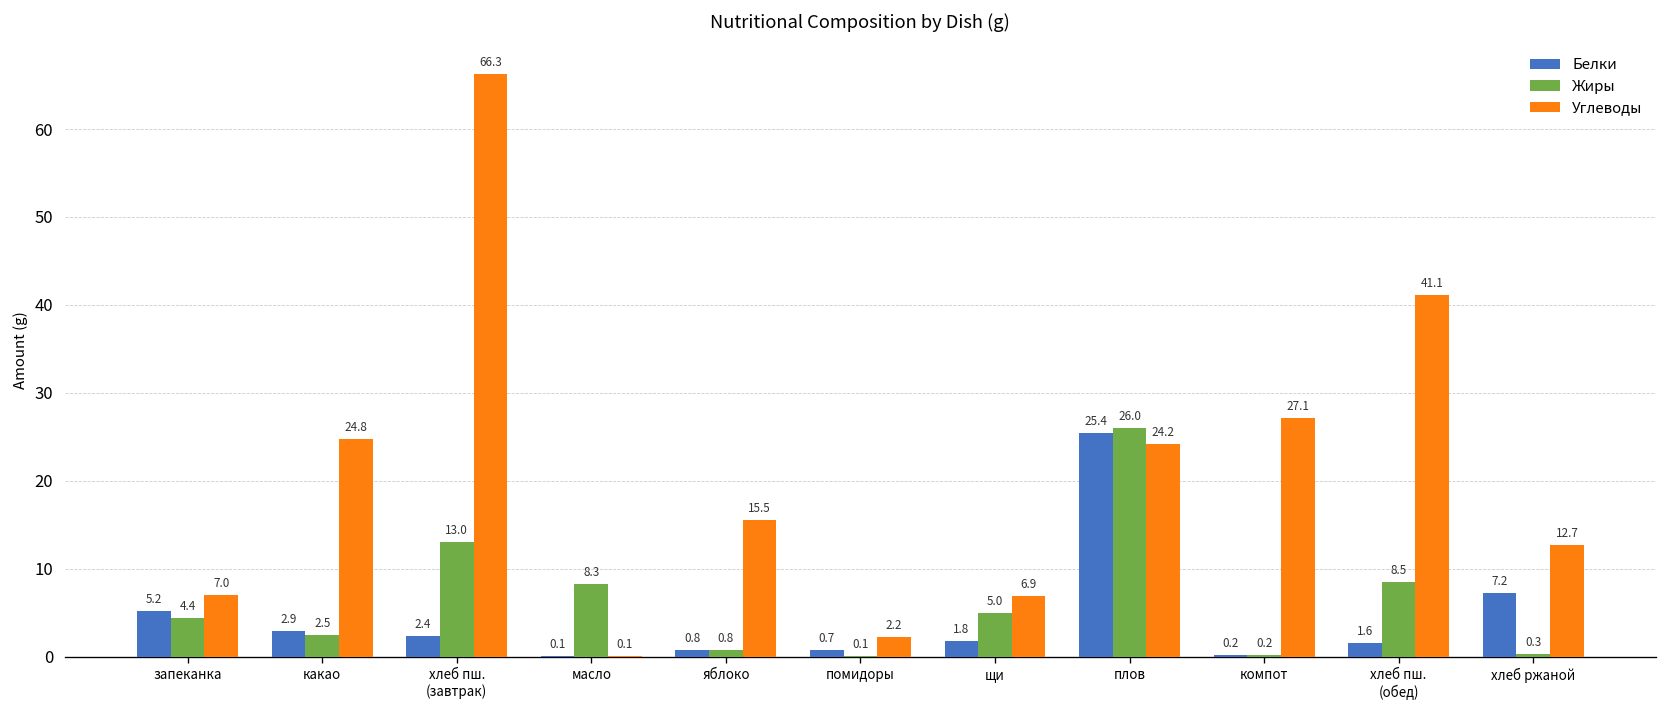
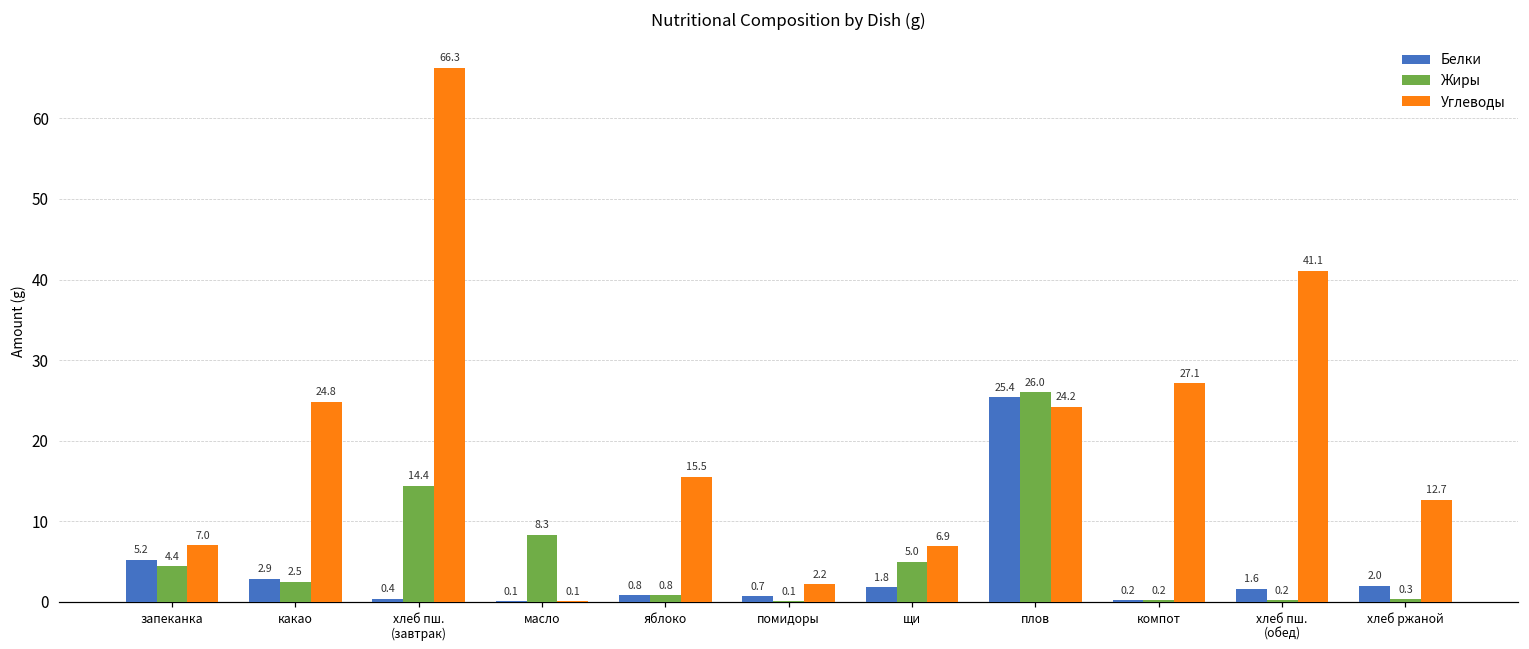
  {
    "Белки": {
      "запеканка": 5.2,
      "какао": 2.9,
-     "хлеб пш. (завтрак)": 2.4,
+     "хлеб пш. (завтрак)": 0.4,
      "масло": 0.1,
      "яблоко": 0.8,
      "помидоры": 0.7,
      "щи": 1.8,
      "плов": 25.4,
      "компот": 0.2,
      "хлеб пш. (обед)": 1.6,
-     "хлеб ржаной": 7.2
+     "хлеб ржаной": 2.0
    },
    "Жиры": {
      "запеканка": 4.4,
      "какао": 2.5,
-     "хлеб пш. (завтрак)": 13.0,
+     "хлеб пш. (завтрак)": 14.4,
      "масло": 8.3,
      "яблоко": 0.8,
      "помидоры": 0.1,
      "щи": 5.0,
      "плов": 26.0,
      "компот": 0.2,
-     "хлеб пш. (обед)": 8.5,
+     "хлеб пш. (обед)": 0.2,
      "хлеб ржаной": 0.3
    },
    "Углеводы": {
      "запеканка": 7.0,
      "какао": 24.8,
      "хлеб пш. (завтрак)": 66.3,
      "масло": 0.1,
      "яблоко": 15.5,
      "помидоры": 2.2,
      "щи": 6.9,
      "плов": 24.2,
      "компот": 27.1,
      "хлеб пш. (обед)": 41.1,
      "хлеб ржаной": 12.7
    }
  }
